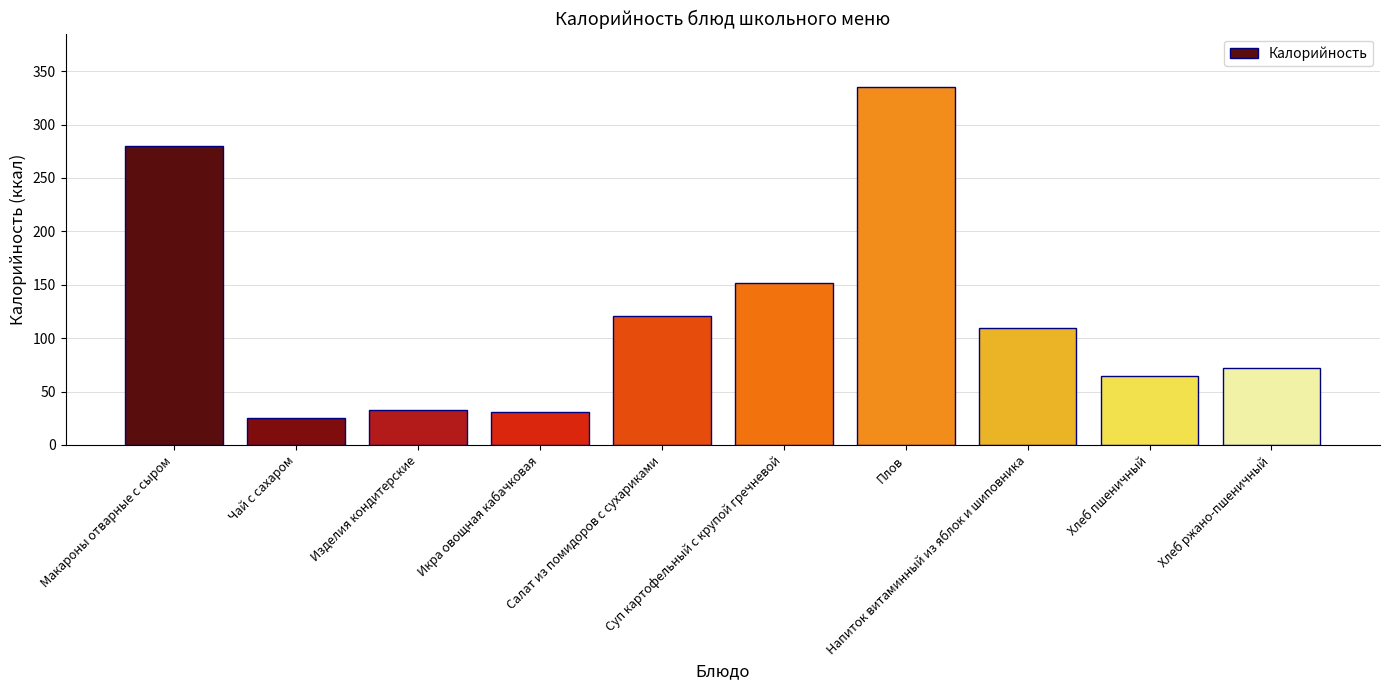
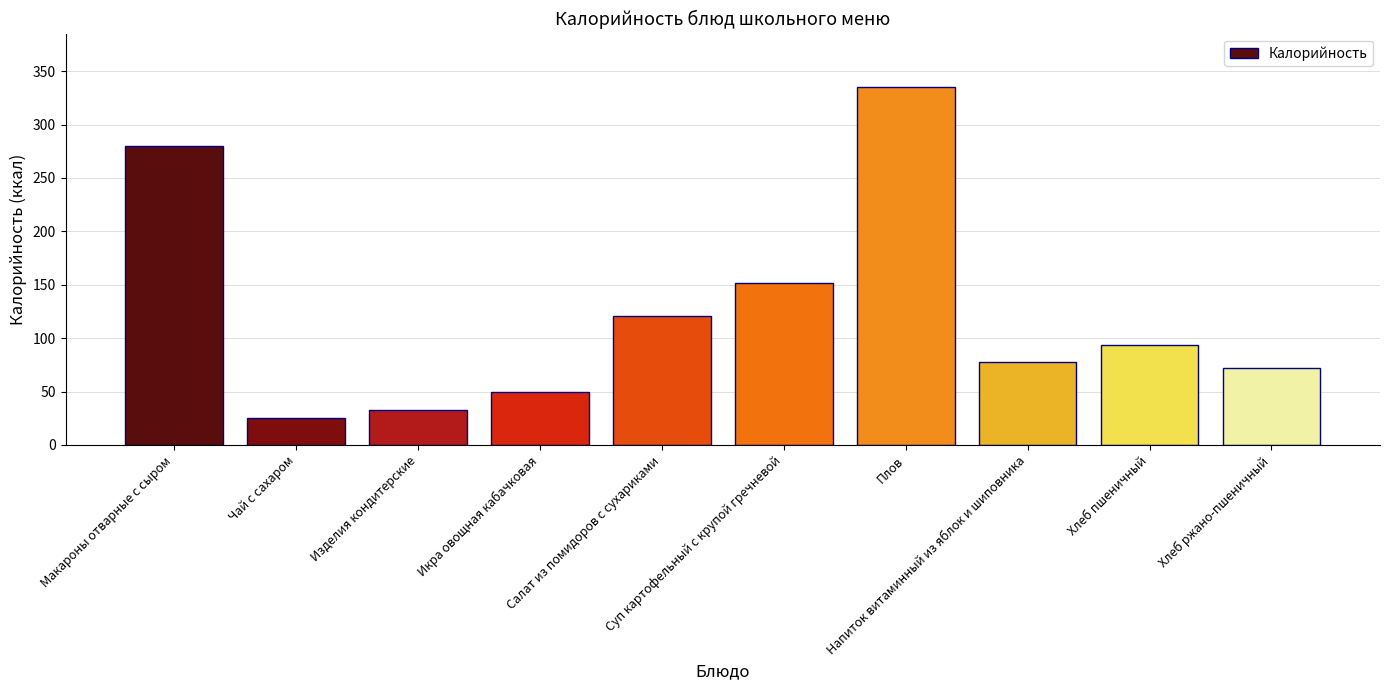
  {
    "Макароны отварные с сыром": 280,
    "Чай с сахаром": 26,
    "Изделия кондитерские": 32,
-   "Икра овощная кабачковая": 31,
+   "Икра овощная кабачковая": 49,
    "Салат из помидоров с сухариками": 121,
    "Суп картофельный с крупой гречневой": 151,
    "Плов": 335,
-   "Напиток витаминный из яблок и шиповника": 109,
-   "Хлеб пшеничный": 65,
+   "Напиток витаминный из яблок и шиповника": 78,
+   "Хлеб пшеничный": 94,
    "Хлеб ржано-пшеничный": 72
  }
